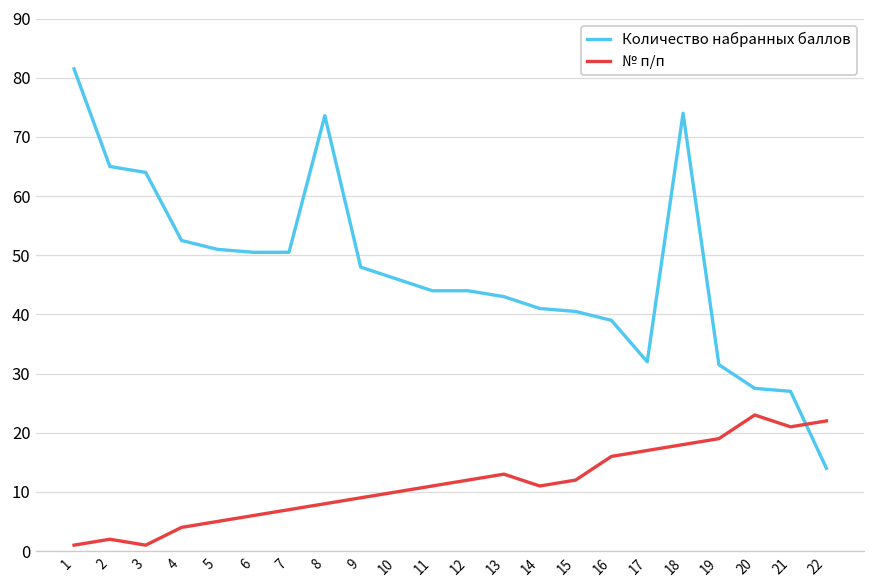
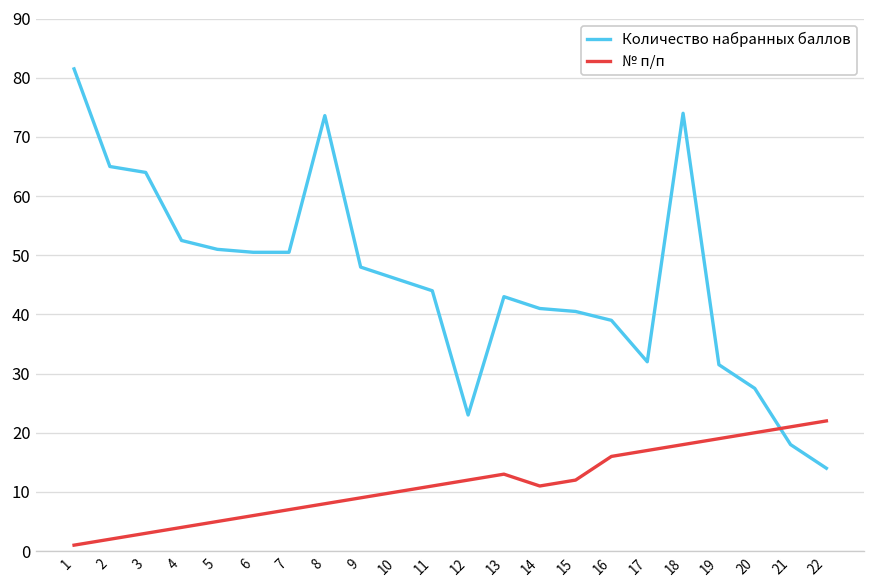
  {
    "Количество набранных баллов": {
      "1": 82,
      "2": 65,
      "3": 64,
      "4": 53,
      "5": 51,
      "6": 51,
      "7": 51,
      "8": 74,
      "9": 48,
      "10": 46,
      "11": 44,
-     "12": 44,
+     "12": 23,
      "13": 43,
      "14": 41,
      "15": 41,
      "16": 39,
      "17": 32,
      "18": 74,
      "19": 32,
      "20": 28,
-     "21": 27,
+     "21": 18,
      "22": 14
    },
    "№ п/п": {
      "1": 1,
      "2": 2,
-     "3": 1,
+     "3": 3,
      "4": 4,
      "5": 5,
      "6": 6,
      "7": 7,
      "8": 8,
      "9": 9,
      "10": 10,
      "11": 11,
      "12": 12,
      "13": 13,
      "14": 11,
      "15": 12,
      "16": 16,
      "17": 17,
      "18": 18,
      "19": 19,
-     "20": 23,
+     "20": 20,
      "21": 21,
      "22": 22
    }
  }
